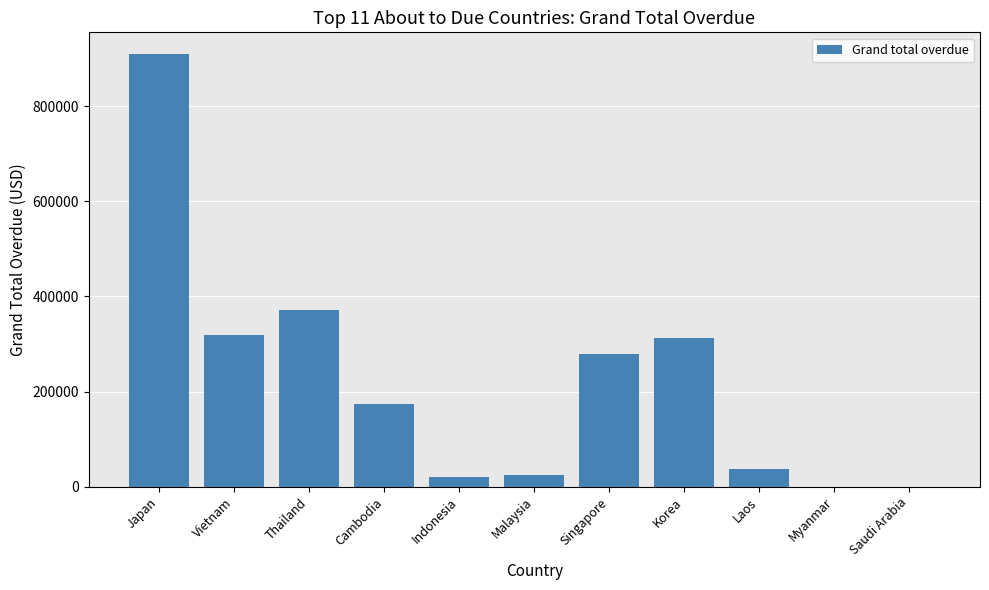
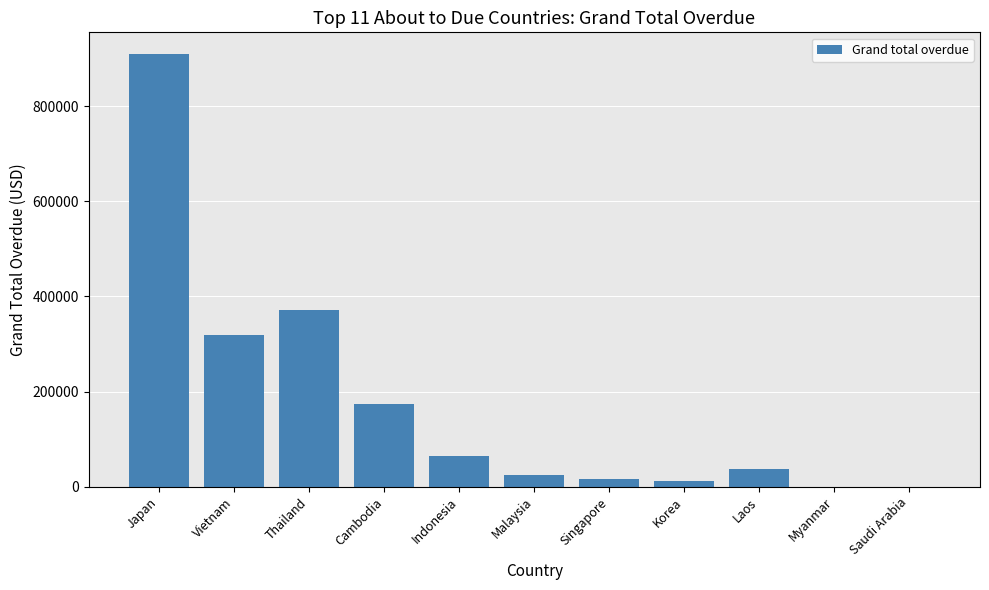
  {
    "Japan": 910000,
    "Vietnam": 320000,
    "Thailand": 370000,
    "Cambodia": 170000,
-   "Indonesia": 20000,
+   "Indonesia": 60000,
    "Malaysia": 20000,
-   "Singapore": 280000,
-   "Korea": 310000,
+   "Singapore": 20000,
+   "Korea": 10000,
    "Laos": 40000,
    "Myanmar": 0,
    "Saudi Arabia": 0
  }
